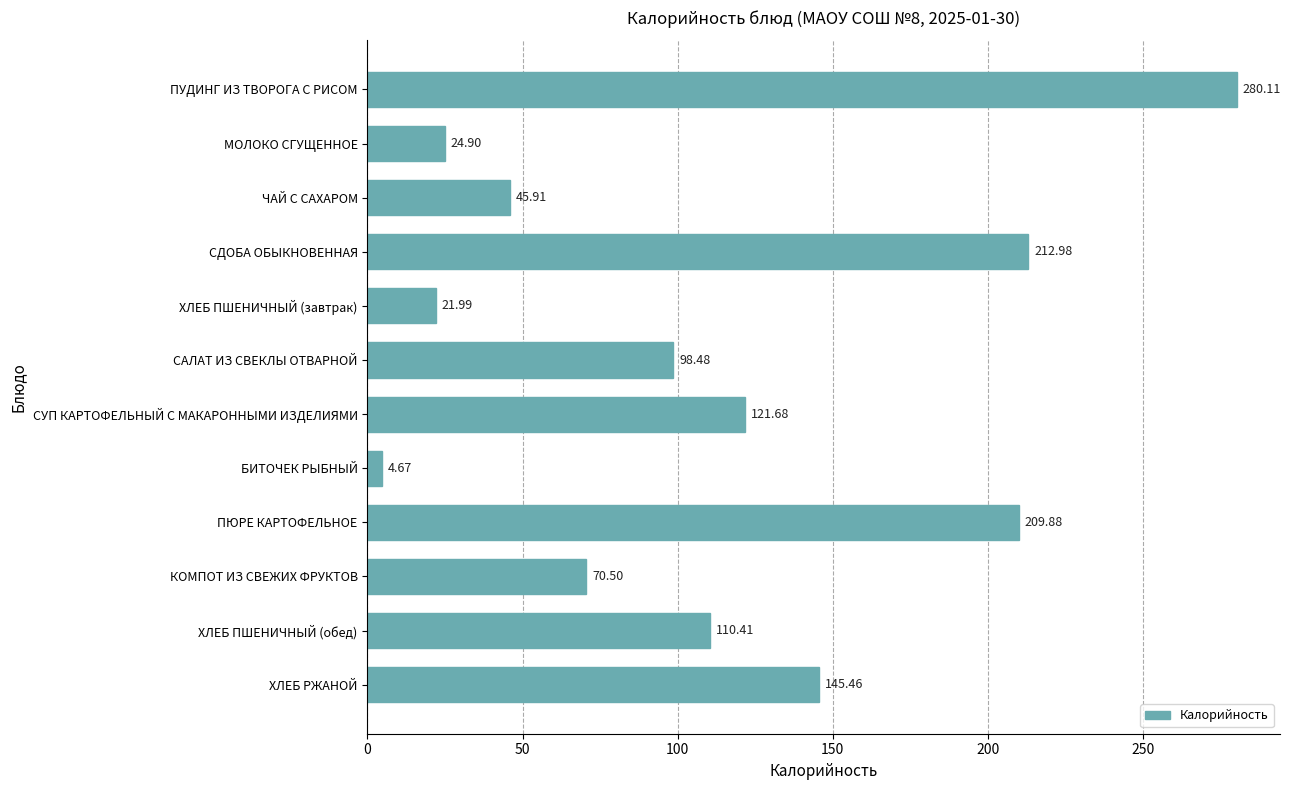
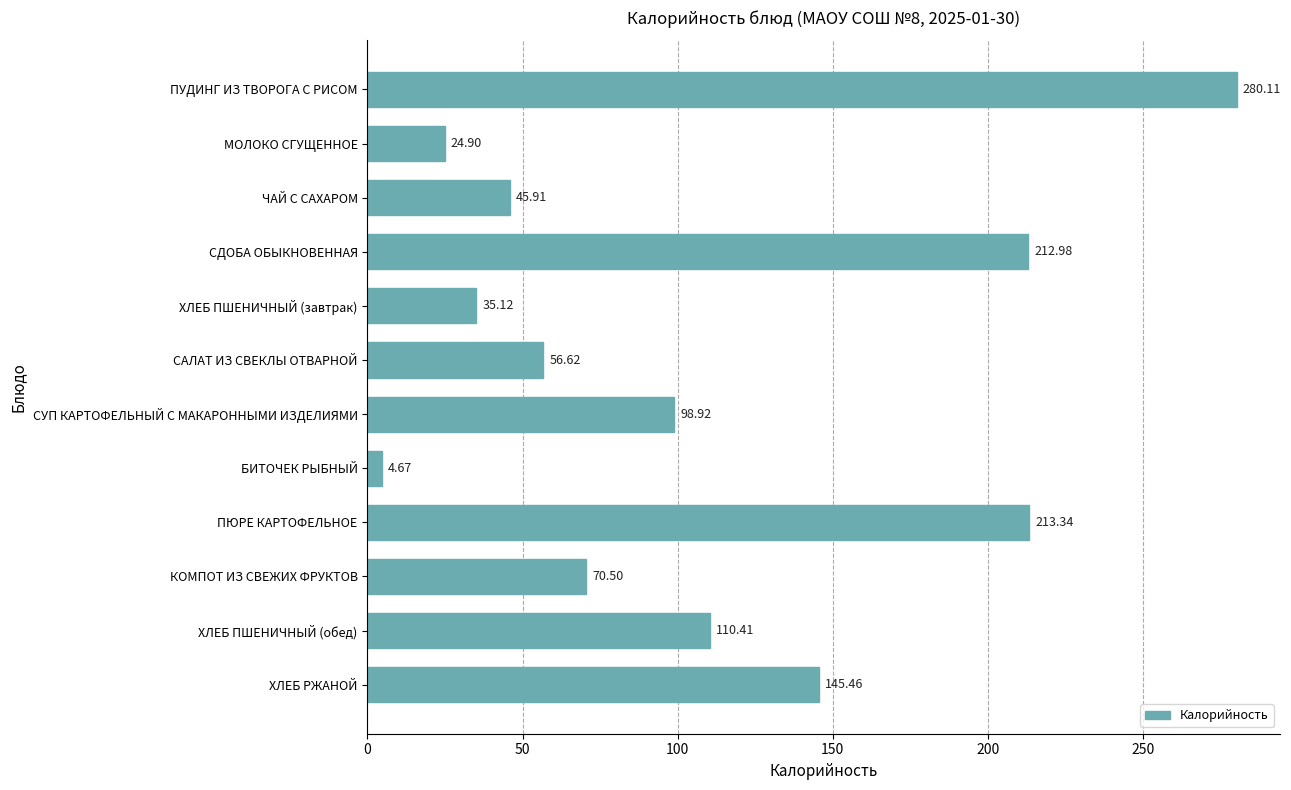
  {
    "ПУДИНГ ИЗ ТВОРОГА С РИСОМ": 280.11,
    "МОЛОКО СГУЩЕННОЕ": 24.90,
    "ЧАЙ С САХАРОМ": 45.91,
    "СДОБА ОБЫКНОВЕННАЯ": 212.98,
-   "ХЛЕБ ПШЕНИЧНЫЙ (завтрак)": 21.99,
-   "САЛАТ ИЗ СВЕКЛЫ ОТВАРНОЙ": 98.48,
-   "СУП КАРТОФЕЛЬНЫЙ С МАКАРОННЫМИ ИЗДЕЛИЯМИ": 121.68,
+   "ХЛЕБ ПШЕНИЧНЫЙ (завтрак)": 35.12,
+   "САЛАТ ИЗ СВЕКЛЫ ОТВАРНОЙ": 56.62,
+   "СУП КАРТОФЕЛЬНЫЙ С МАКАРОННЫМИ ИЗДЕЛИЯМИ": 98.92,
    "БИТОЧЕК РЫБНЫЙ": 4.67,
-   "ПЮРЕ КАРТОФЕЛЬНОЕ": 209.88,
+   "ПЮРЕ КАРТОФЕЛЬНОЕ": 213.34,
    "КОМПОТ ИЗ СВЕЖИХ ФРУКТОВ": 70.50,
    "ХЛЕБ ПШЕНИЧНЫЙ (обед)": 110.41,
    "ХЛЕБ РЖАНОЙ": 145.46
  }
